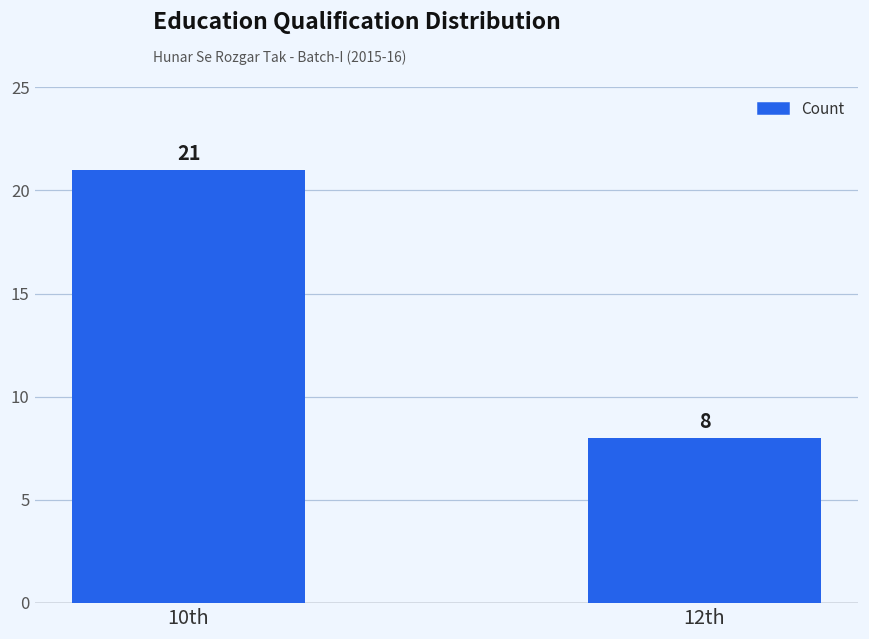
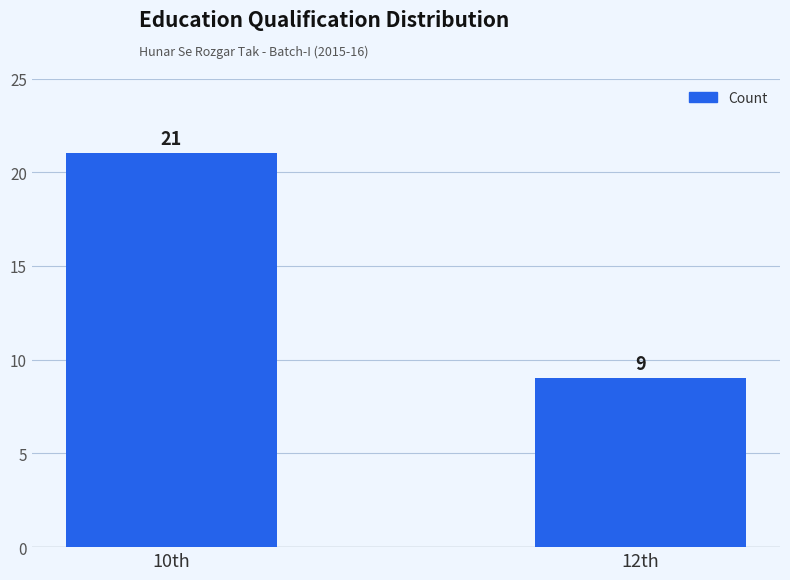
  {
    "10th": 21,
-   "12th": 8
+   "12th": 9
  }
